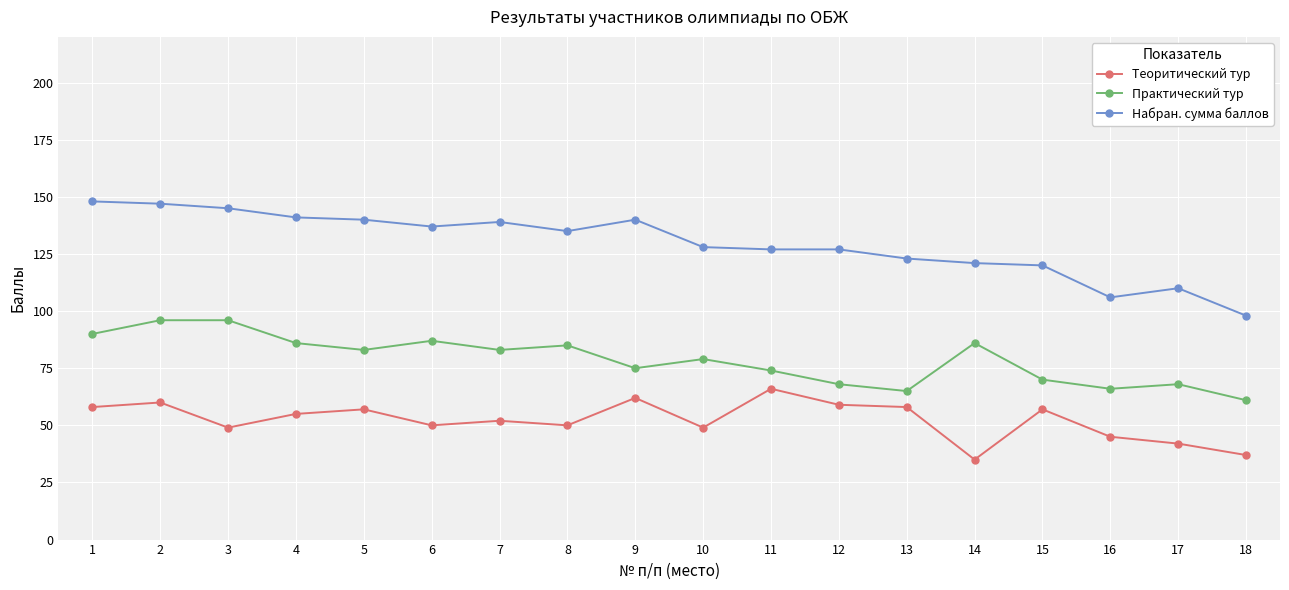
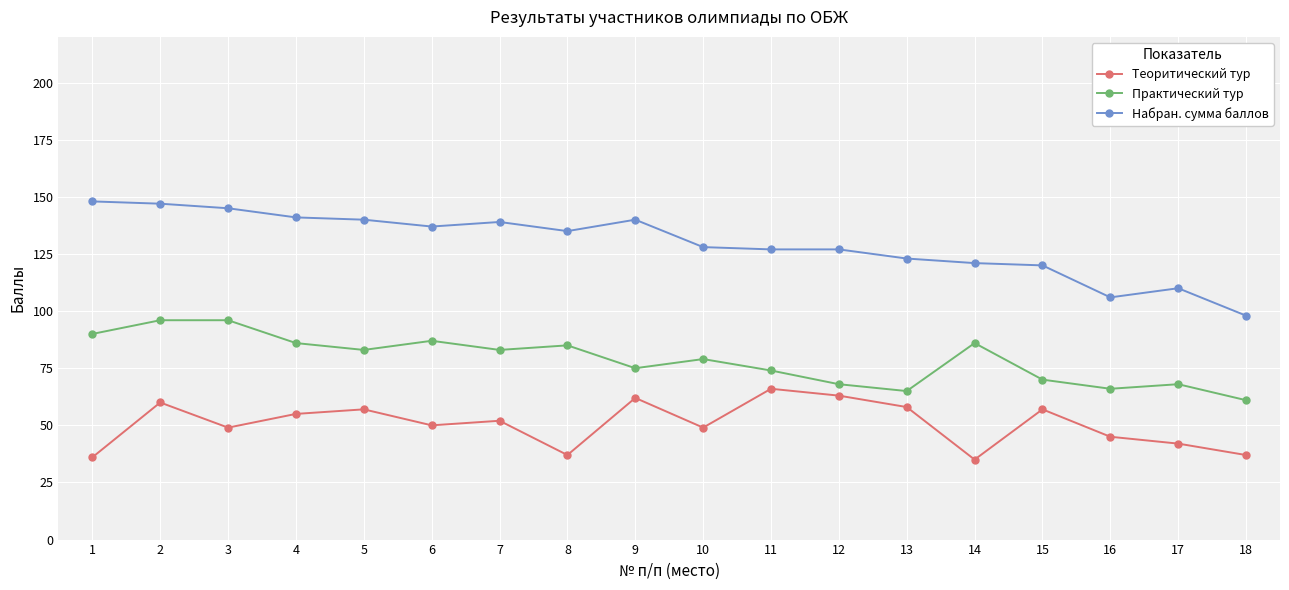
  {
    "Теоритический тур": {
-     "1": 58,
+     "1": 36,
      "2": 60,
      "3": 49,
      "4": 55,
      "5": 57,
      "6": 50,
      "7": 52,
-     "8": 50,
+     "8": 37,
      "9": 62,
      "10": 49,
      "11": 66,
-     "12": 59,
+     "12": 63,
      "13": 58,
      "14": 35,
      "15": 57,
      "16": 45,
      "17": 42,
      "18": 37
    },
    "Практический тур": {
      "1": 90,
      "2": 96,
      "3": 96,
      "4": 86,
      "5": 83,
      "6": 87,
      "7": 83,
      "8": 85,
      "9": 75,
      "10": 79,
      "11": 74,
      "12": 68,
      "13": 65,
      "14": 86,
      "15": 70,
      "16": 66,
      "17": 68,
      "18": 61
    },
    "Набран. сумма баллов": {
      "1": 148,
      "2": 147,
      "3": 145,
      "4": 141,
      "5": 140,
      "6": 137,
      "7": 139,
      "8": 135,
      "9": 140,
      "10": 128,
      "11": 127,
      "12": 127,
      "13": 123,
      "14": 121,
      "15": 120,
      "16": 106,
      "17": 110,
      "18": 98
    }
  }
